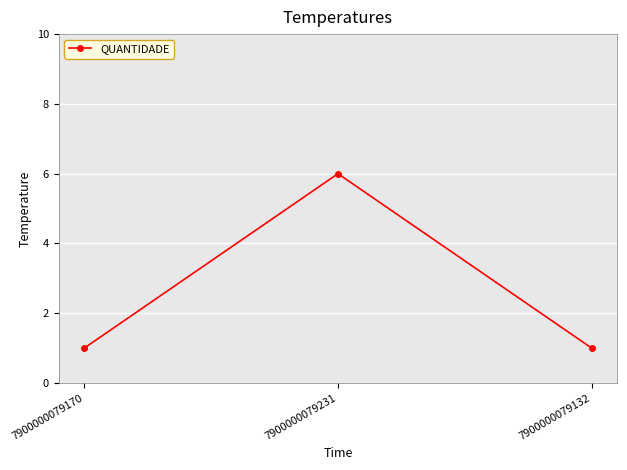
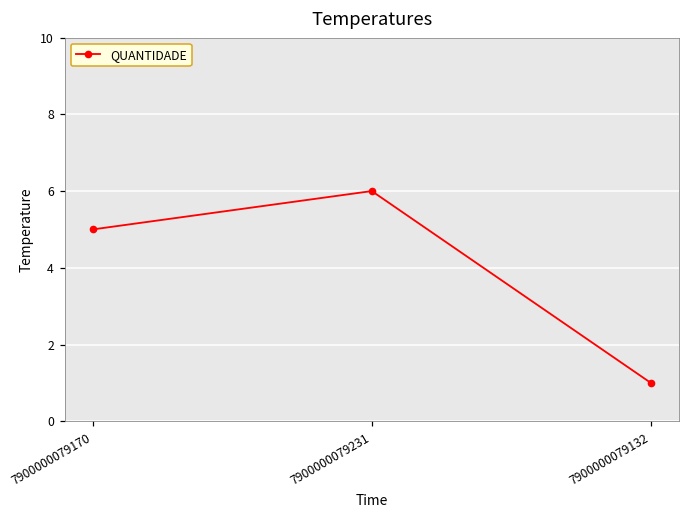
  {
-   "7900000079170": 1,
+   "7900000079170": 5,
    "7900000079231": 6,
    "7900000079132": 1
  }
